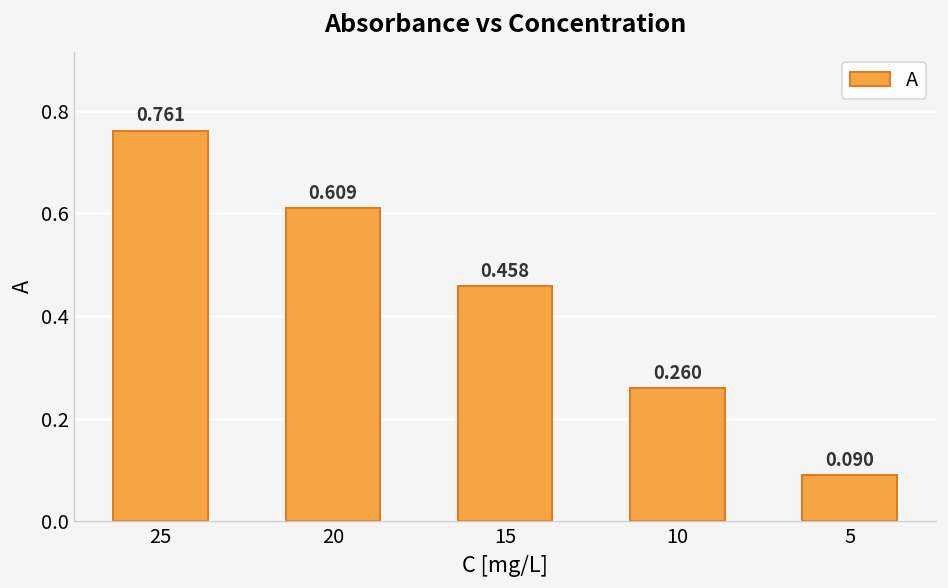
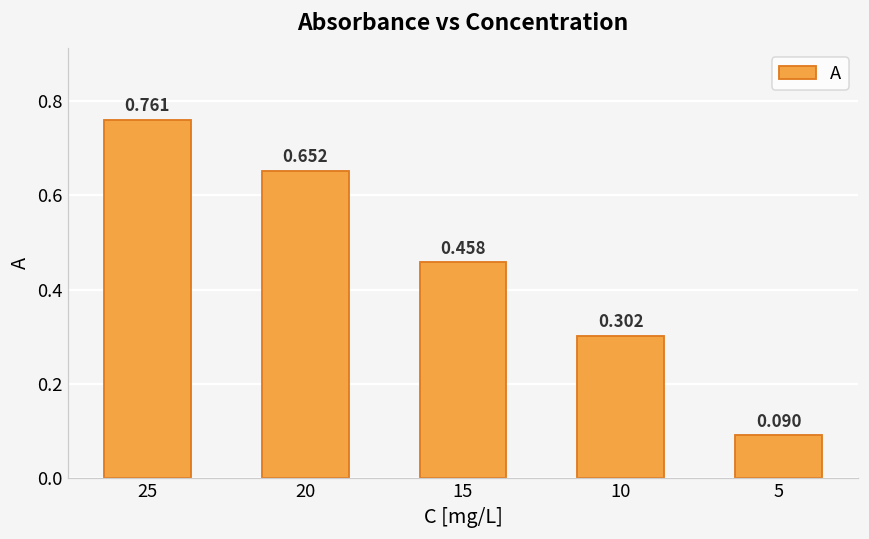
  {
    "25": 0.761,
-   "20": 0.609,
+   "20": 0.652,
    "15": 0.458,
-   "10": 0.260,
+   "10": 0.302,
    "5": 0.090
  }
